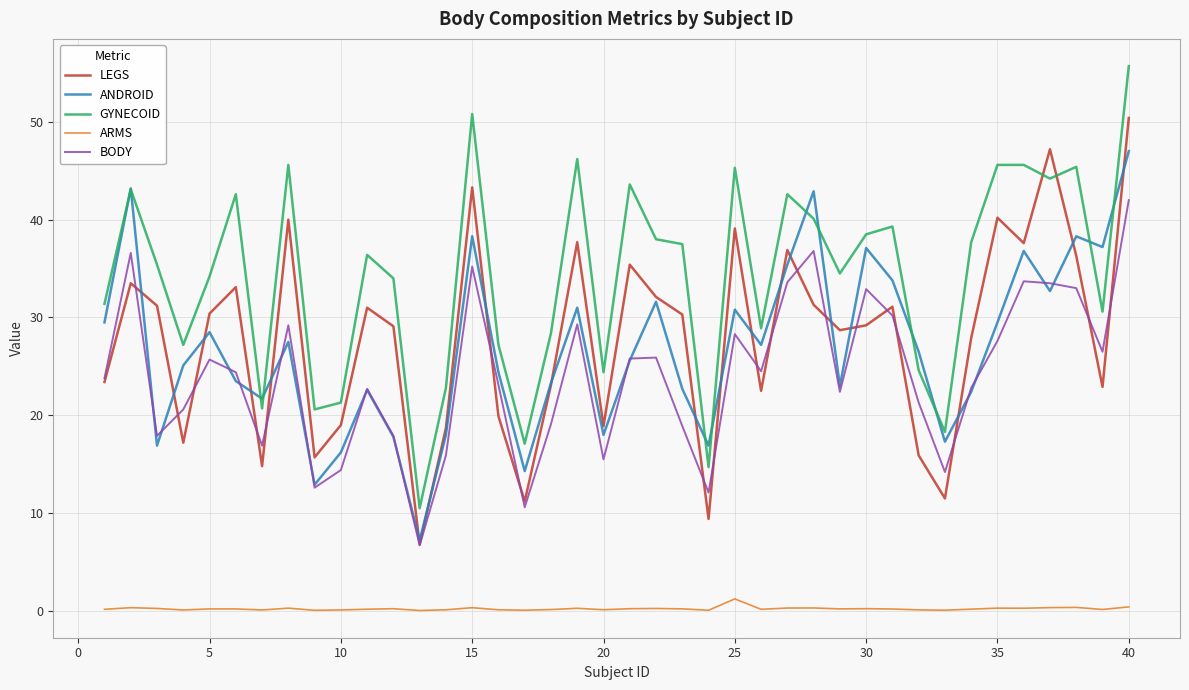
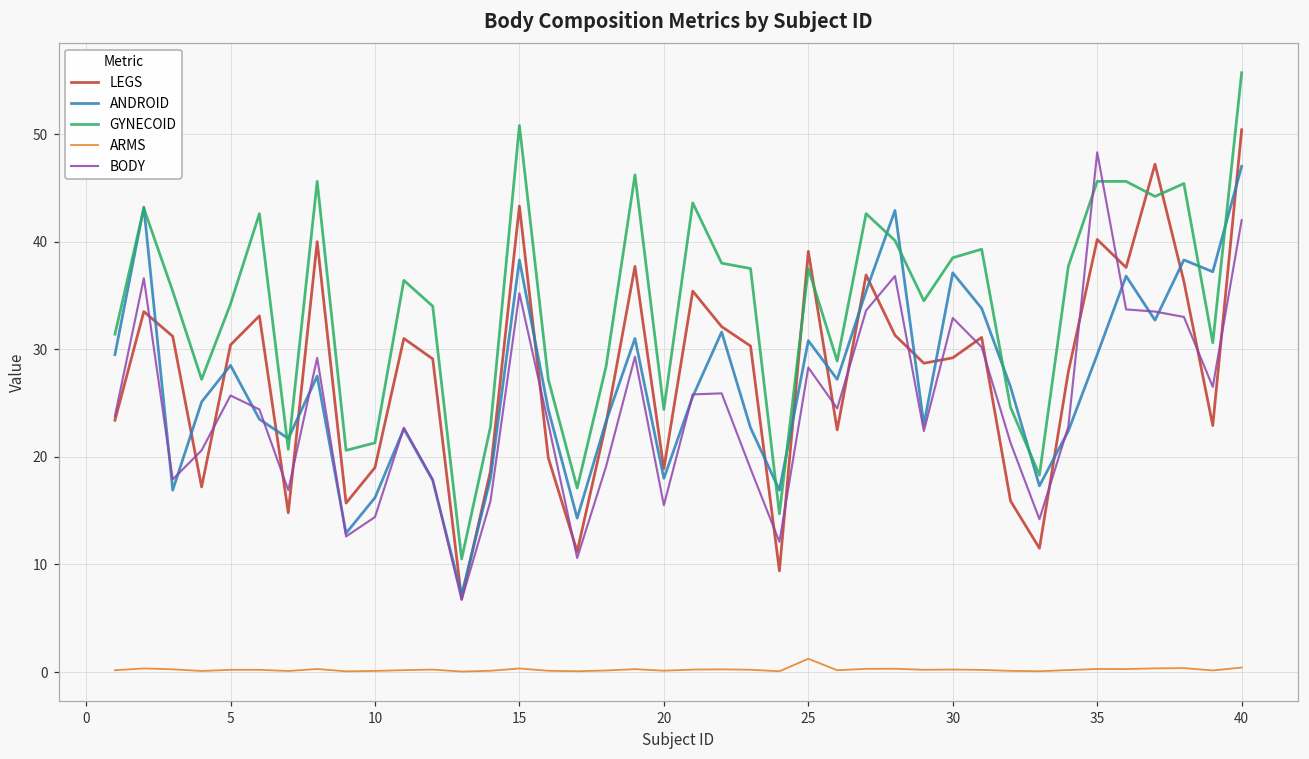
  {
    "LEGS": {
      "5": 30,
      "10": 19,
      "15": 43,
      "20": 19,
      "25": 39,
      "30": 29,
      "35": 40,
      "40": 50
    },
    "ANDROID": {
      "5": 29,
      "10": 16,
      "15": 38,
      "20": 18,
      "25": 31,
      "30": 37,
      "35": 30,
      "40": 47
    },
    "GYNECOID": {
      "5": 34,
      "10": 21,
      "15": 51,
      "20": 24,
-     "25": 45,
+     "25": 38,
      "30": 39,
      "35": 46,
      "40": 56
    },
    "ARMS": {
      "5": 0,
      "10": 0,
      "15": 0,
      "20": 0,
      "25": 1,
      "30": 0,
      "35": 0,
      "40": 0
    },
    "BODY": {
      "5": 26,
      "10": 14,
      "15": 35,
      "20": 16,
      "25": 28,
      "30": 33,
-     "35": 28,
+     "35": 48,
      "40": 42
    }
  }
